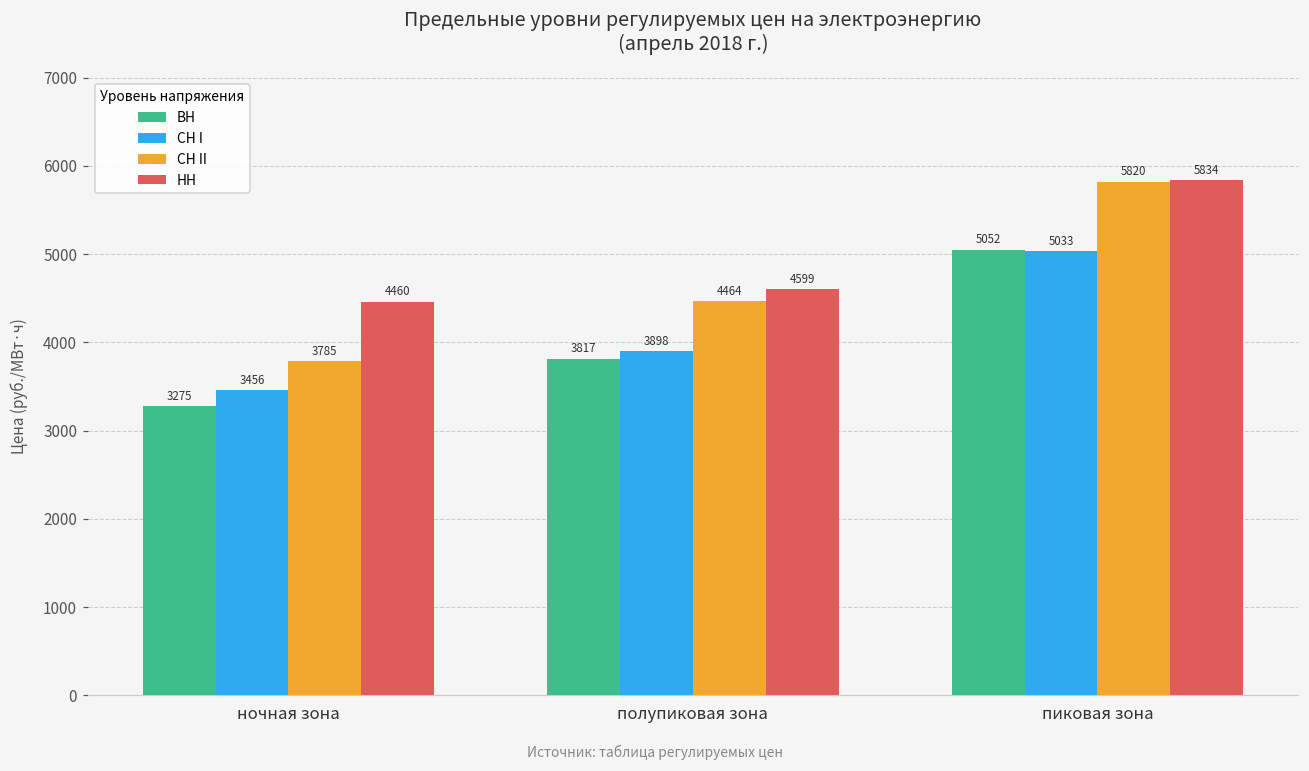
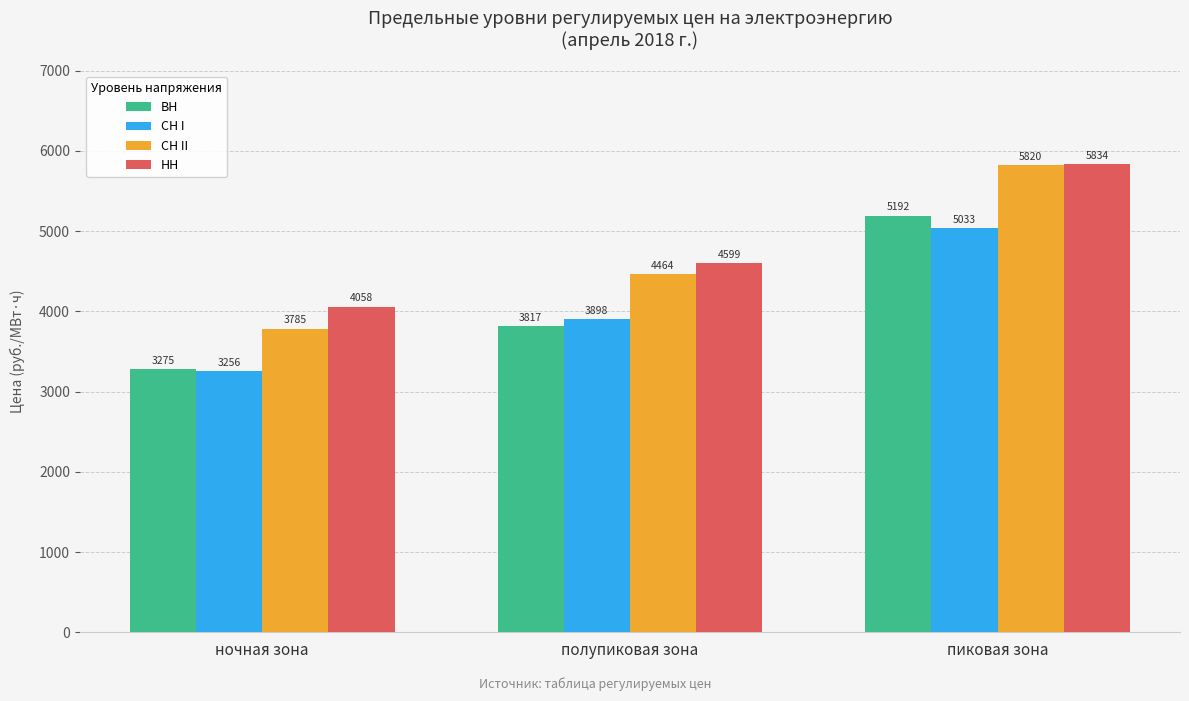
  {
    "ВН": {
      "ночная зона": 3275,
      "полупиковая зона": 3817,
-     "пиковая зона": 5052
+     "пиковая зона": 5192
    },
    "СН I": {
-     "ночная зона": 3456,
+     "ночная зона": 3256,
      "полупиковая зона": 3898,
      "пиковая зона": 5033
    },
    "СН II": {
      "ночная зона": 3785,
      "полупиковая зона": 4464,
      "пиковая зона": 5820
    },
    "НН": {
-     "ночная зона": 4460,
+     "ночная зона": 4058,
      "полупиковая зона": 4599,
      "пиковая зона": 5834
    }
  }
